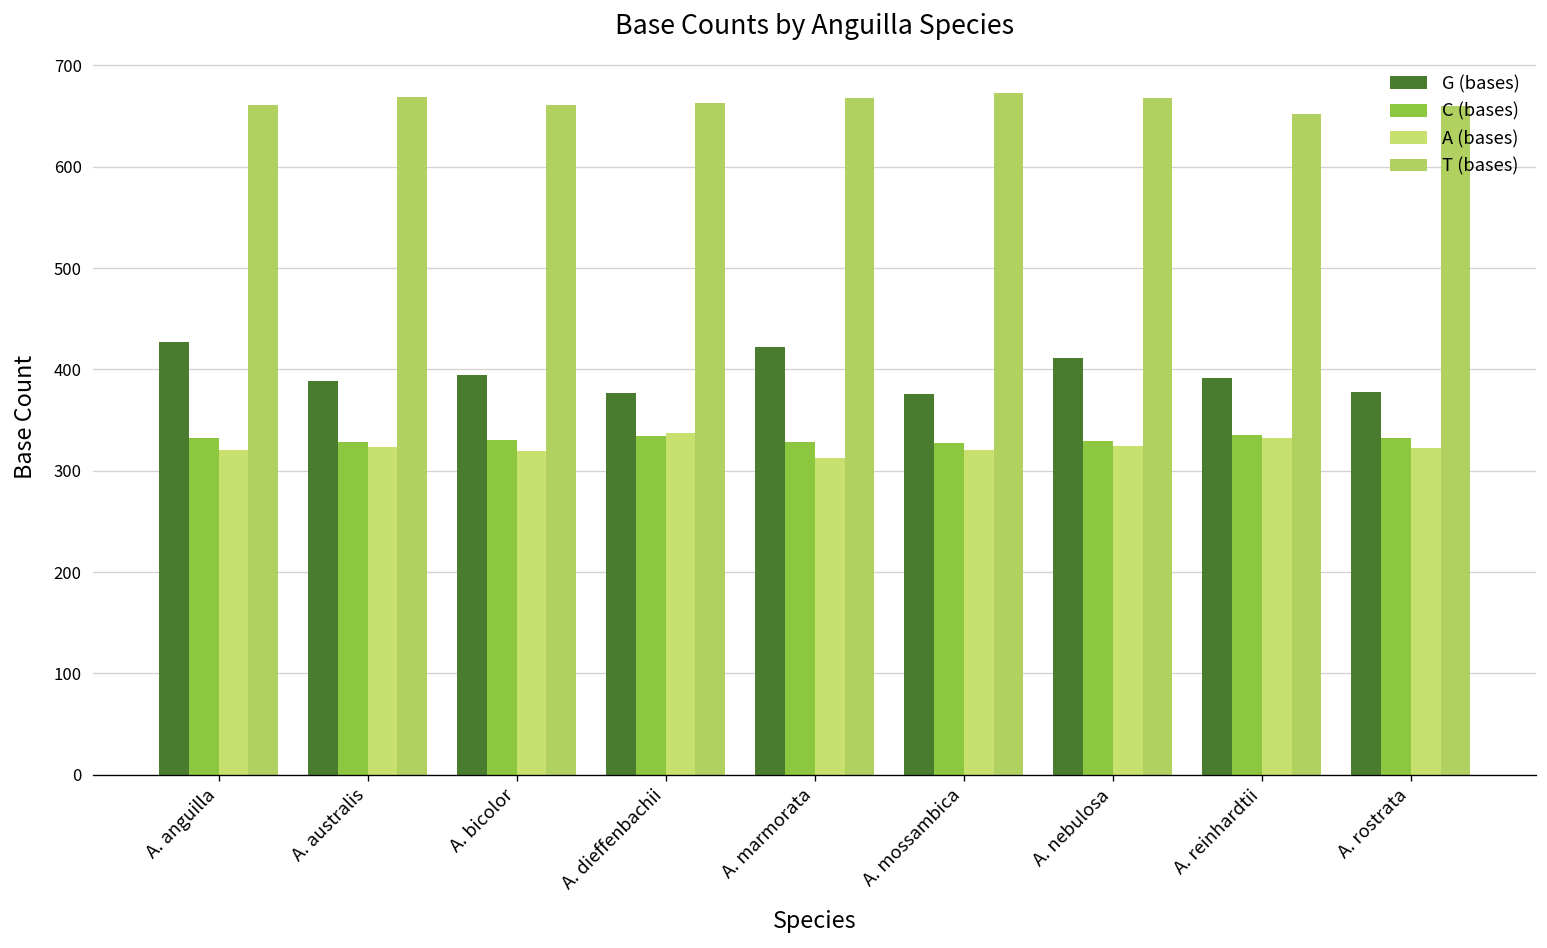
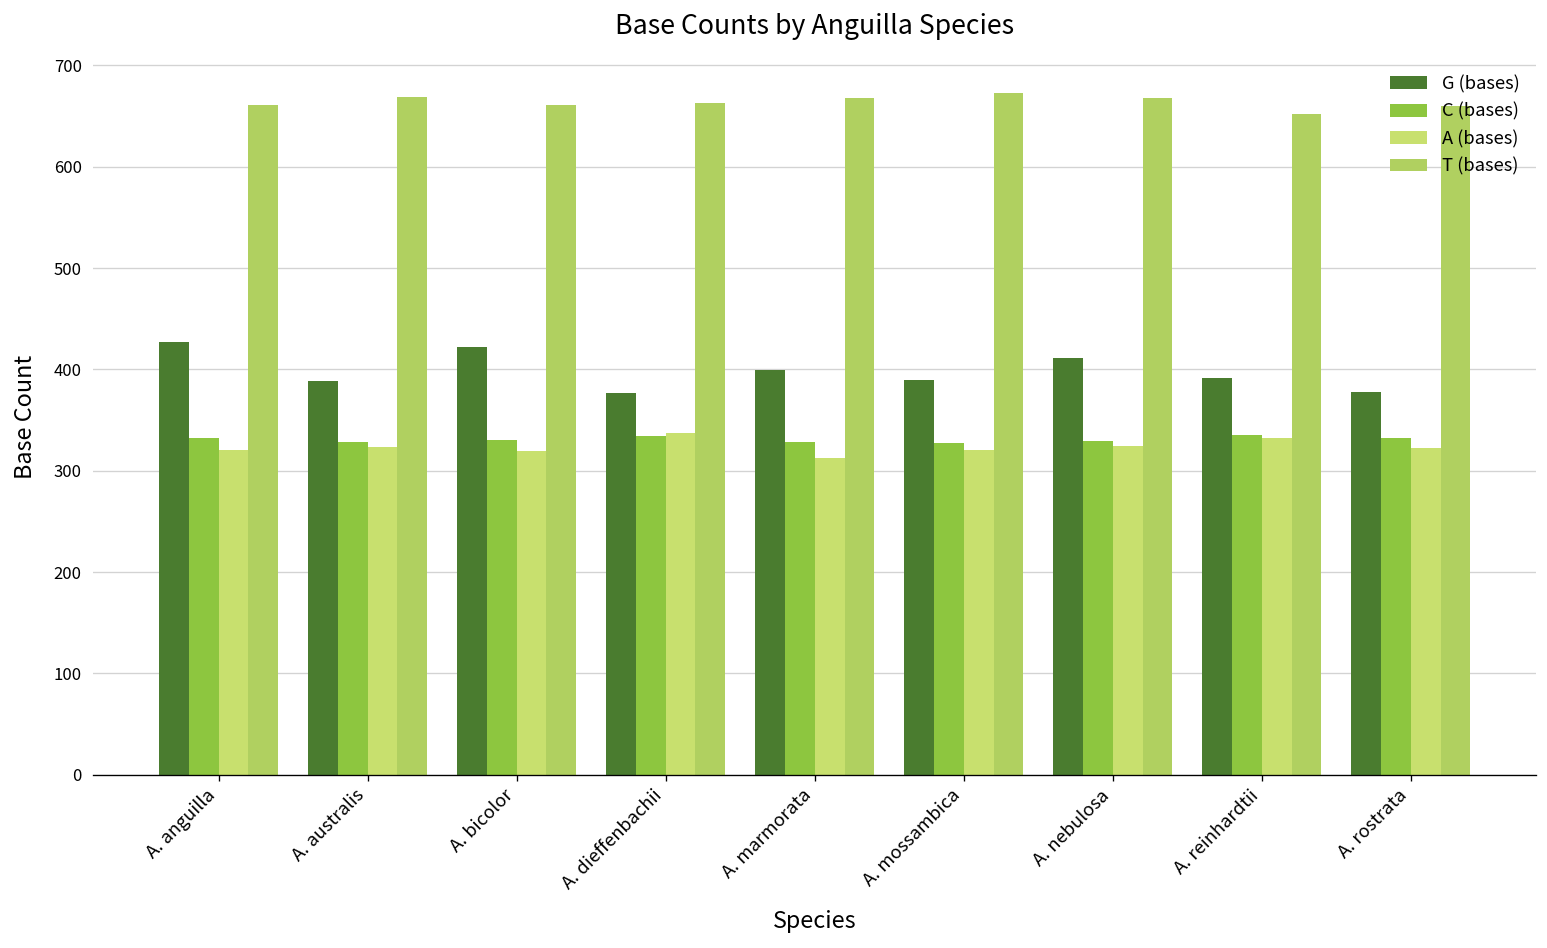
  {
    "G (bases)": {
      "A. anguilla": 430,
      "A. australis": 390,
-     "A. bicolor": 390,
+     "A. bicolor": 420,
      "A. dieffenbachii": 380,
-     "A. marmorata": 420,
-     "A. mossambica": 380,
+     "A. marmorata": 400,
+     "A. mossambica": 390,
      "A. nebulosa": 410,
      "A. reinhardtii": 390,
      "A. rostrata": 380
    }
  }
